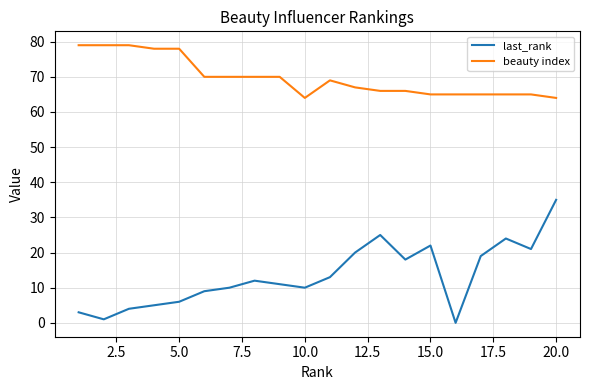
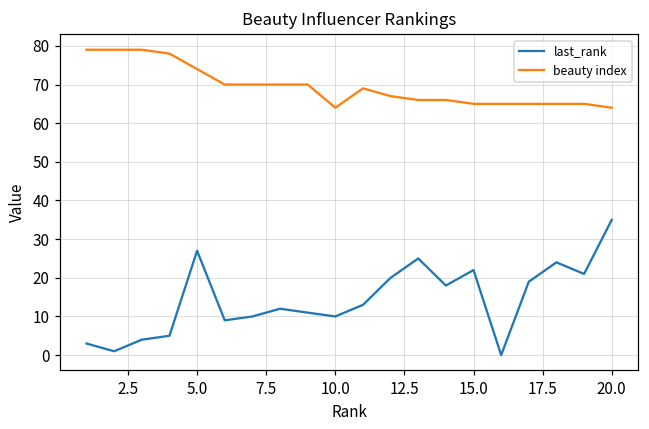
  {
    "last_rank": {
-     "5.0": 6,
+     "5.0": 27,
      "10.0": 10,
      "15.0": 22,
      "20.0": 35
    },
    "beauty index": {
-     "5.0": 78,
+     "5.0": 74,
      "10.0": 64,
      "15.0": 65,
      "20.0": 64
    }
  }
